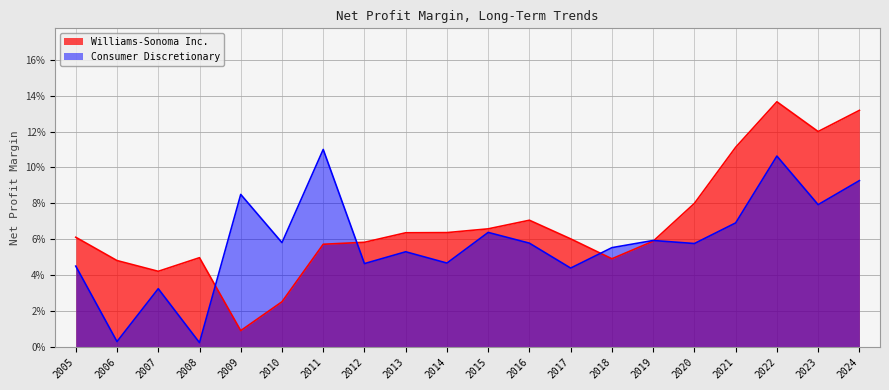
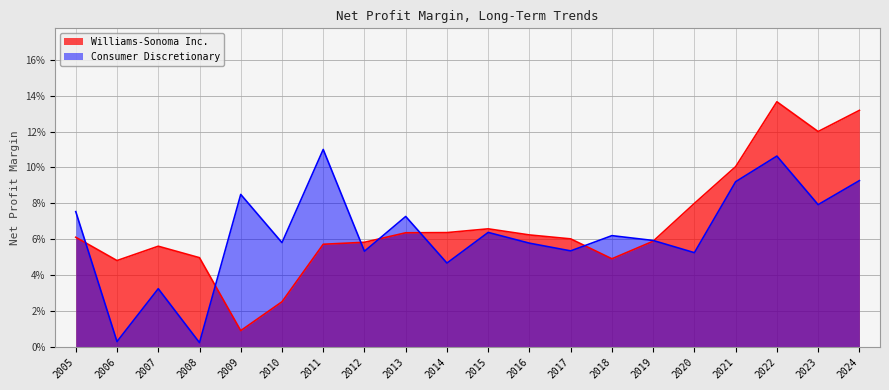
  {
    "Williams-Sonoma Inc.": {
      "2005": "6.1%",
      "2006": "4.8%",
-     "2007": "4.2%",
+     "2007": "5.6%",
      "2008": "5.0%",
      "2009": "0.9%",
      "2010": "2.5%",
      "2011": "5.7%",
      "2012": "5.8%",
      "2013": "6.4%",
      "2014": "6.4%",
      "2015": "6.6%",
-     "2016": "7.0%",
+     "2016": "6.2%",
      "2017": "6.0%",
      "2018": "4.9%",
      "2020": "8.0%",
-     "2021": "11.1%",
+     "2021": "10.0%",
      "2022": "13.7%",
      "2023": "12.0%",
      "2024": "13.2%"
    },
    "Consumer Discretionary": {
-     "2005": "4.5%",
+     "2005": "7.5%",
      "2006": "0.3%",
      "2007": "3.2%",
      "2008": "0.2%",
      "2009": "8.5%",
      "2010": "5.8%",
      "2011": "11.0%",
-     "2012": "4.6%",
-     "2013": "5.3%",
+     "2012": "5.3%",
+     "2013": "7.3%",
      "2014": "4.7%",
      "2015": "6.4%",
      "2016": "5.8%",
-     "2017": "4.4%",
-     "2018": "5.5%",
-     "2020": "5.8%",
-     "2021": "6.9%",
+     "2017": "5.3%",
+     "2018": "6.2%",
+     "2020": "5.2%",
+     "2021": "9.2%",
      "2022": "10.6%",
      "2023": "7.9%",
      "2024": "9.3%"
    }
  }
